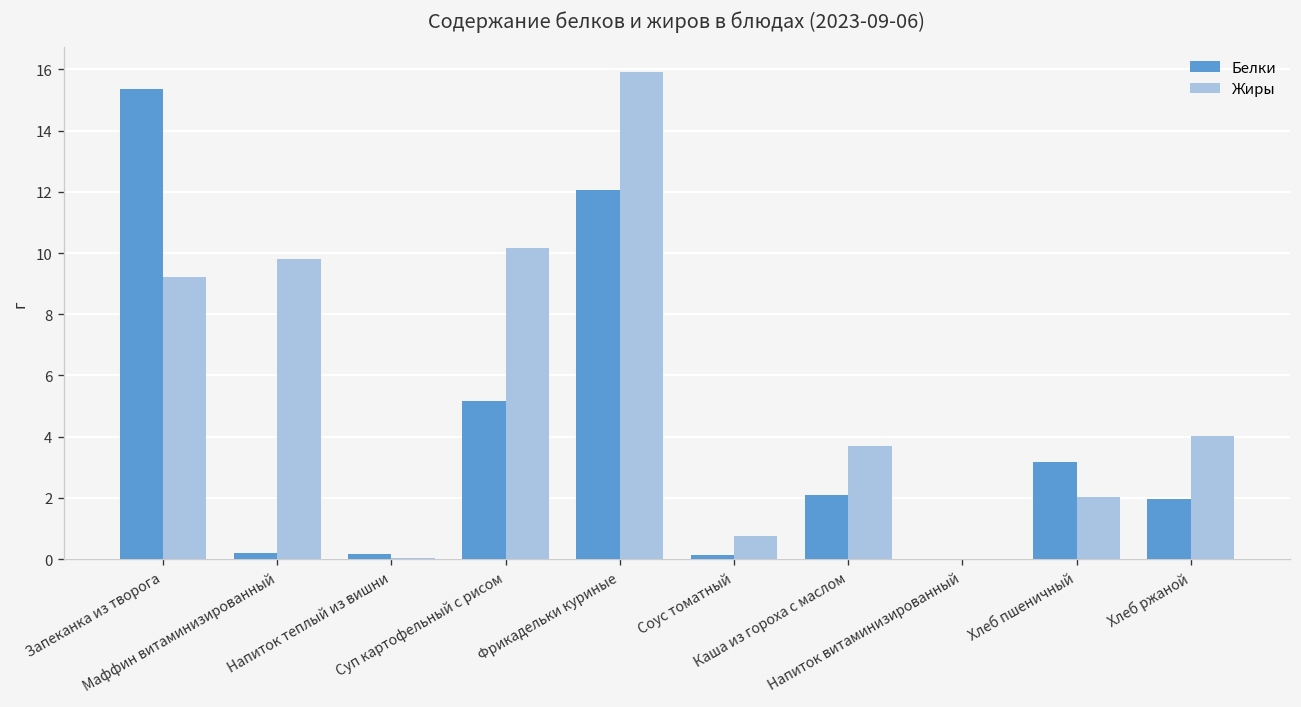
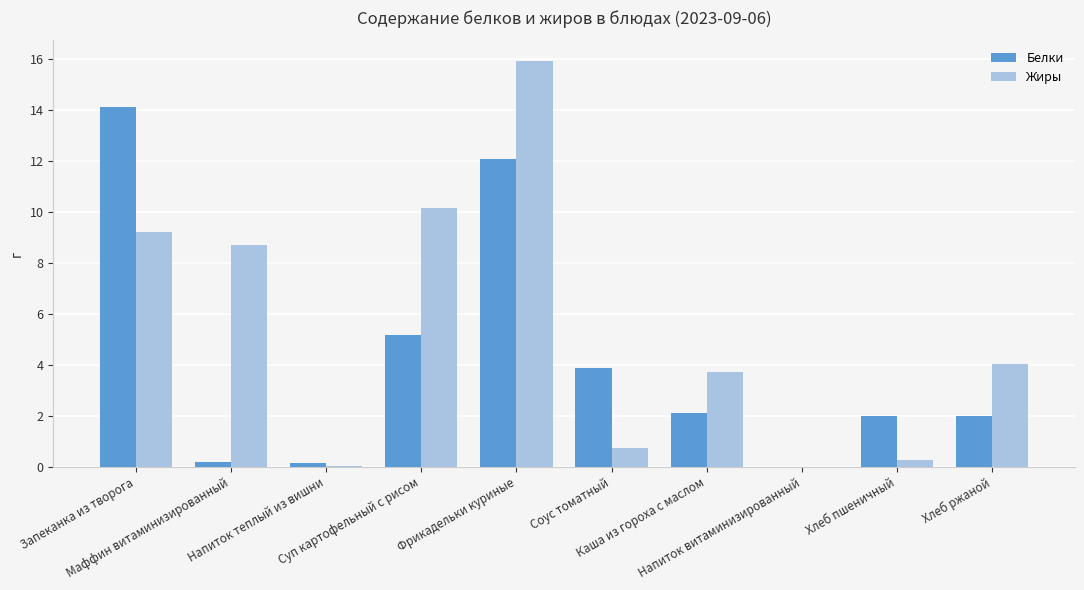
  {
    "Белки": {
-     "Запеканка из творога": 15.4,
+     "Запеканка из творога": 14.1,
      "Маффин витаминизированный": 0.2,
      "Напиток теплый из вишни": 0.2,
      "Суп картофельный с рисом": 5.2,
      "Фрикадельки куриные": 12.1,
-     "Соус томатный": 0.1,
+     "Соус томатный": 3.9,
      "Каша из гороха с маслом": 2.1,
      "Напиток витаминизированный": 0.0,
-     "Хлеб пшеничный": 3.2,
+     "Хлеб пшеничный": 2.0,
      "Хлеб ржаной": 2.0
    },
    "Жиры": {
      "Запеканка из творога": 9.2,
-     "Маффин витаминизированный": 9.8,
+     "Маффин витаминизированный": 8.7,
      "Суп картофельный с рисом": 10.2,
      "Фрикадельки куриные": 15.9,
      "Соус томатный": 0.8,
      "Каша из гороха с маслом": 3.7,
      "Напиток витаминизированный": 0.0,
-     "Хлеб пшеничный": 2.0,
+     "Хлеб пшеничный": 0.3,
      "Хлеб ржаной": 4.0
    }
  }
